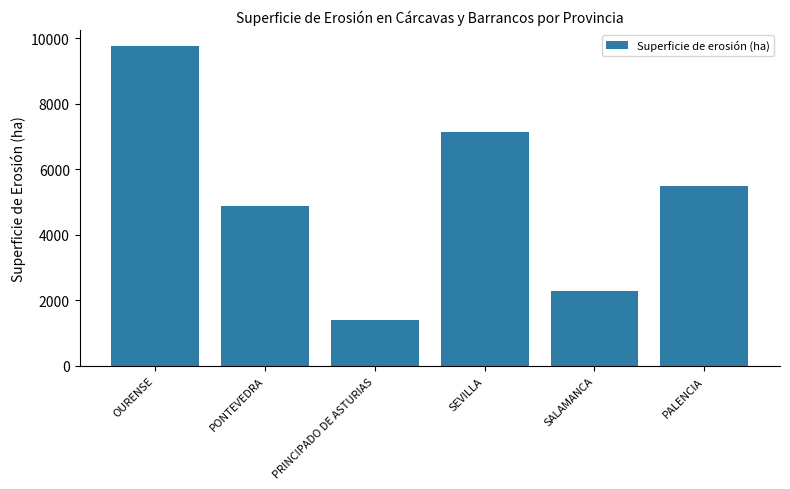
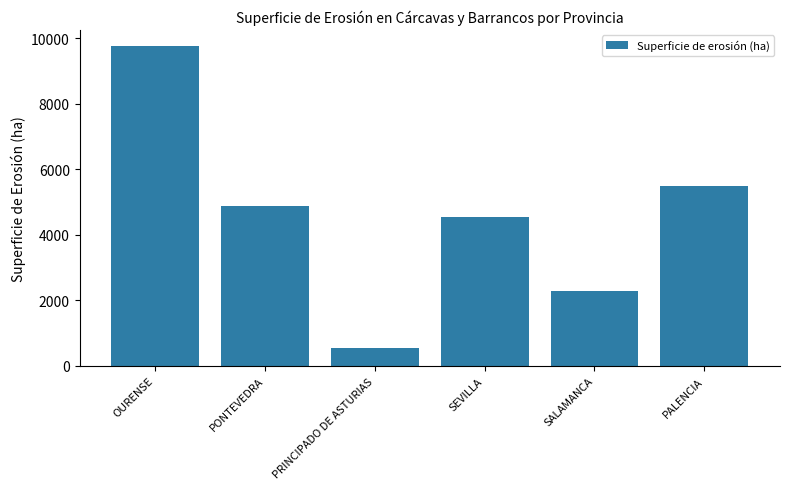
  {
    "OURENSE": 9800,
    "PONTEVEDRA": 4900,
-   "PRINCIPADO DE ASTURIAS": 1400,
-   "SEVILLA": 7100,
+   "PRINCIPADO DE ASTURIAS": 500,
+   "SEVILLA": 4500,
    "SALAMANCA": 2300,
    "PALENCIA": 5500
  }
